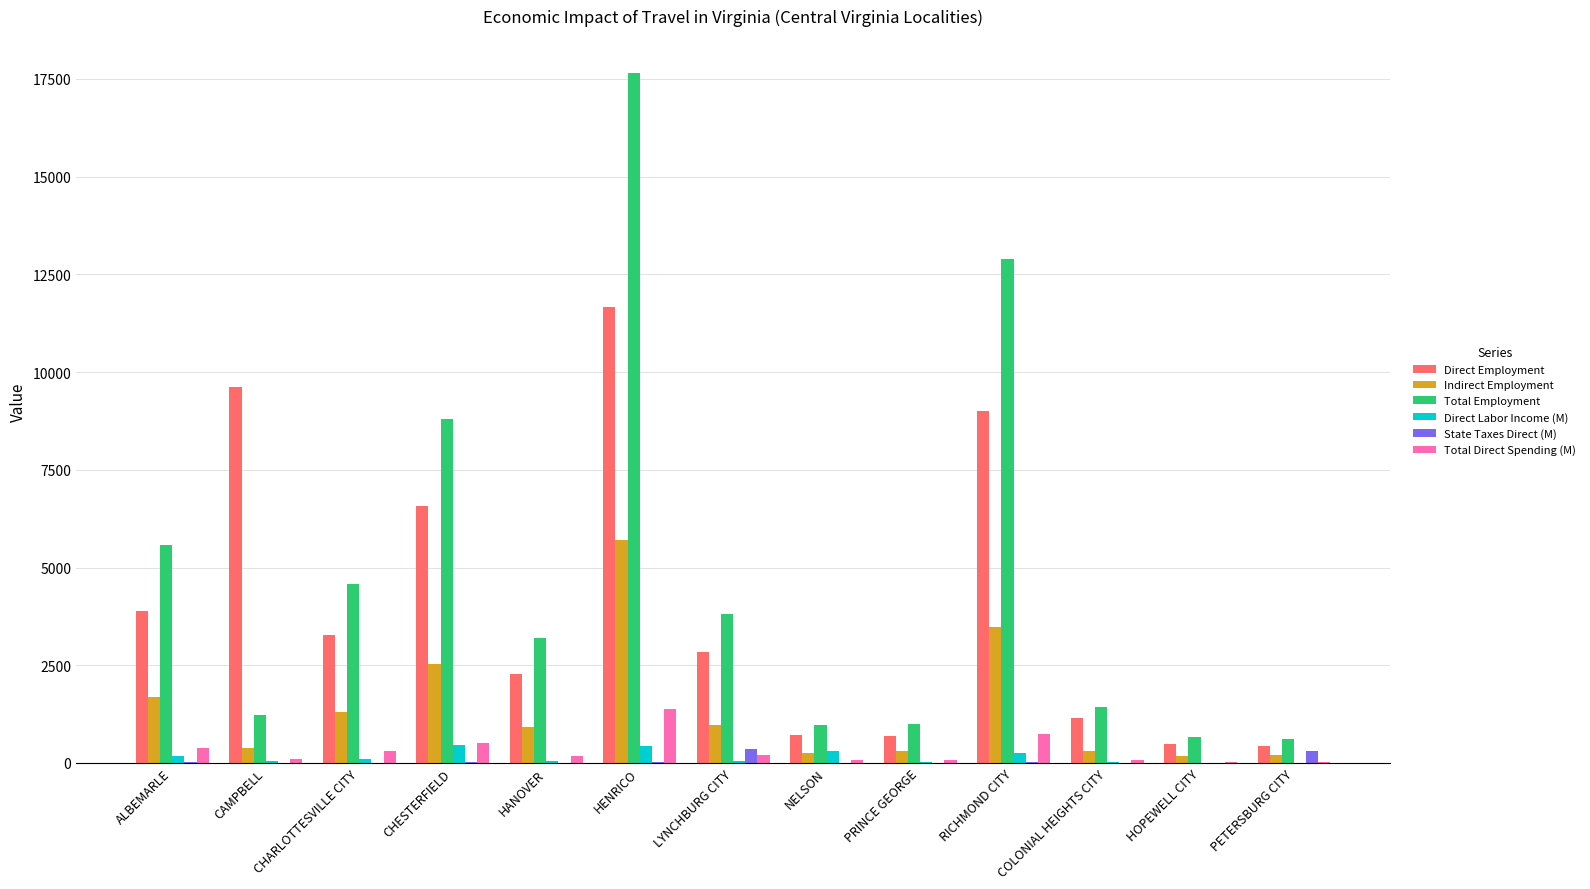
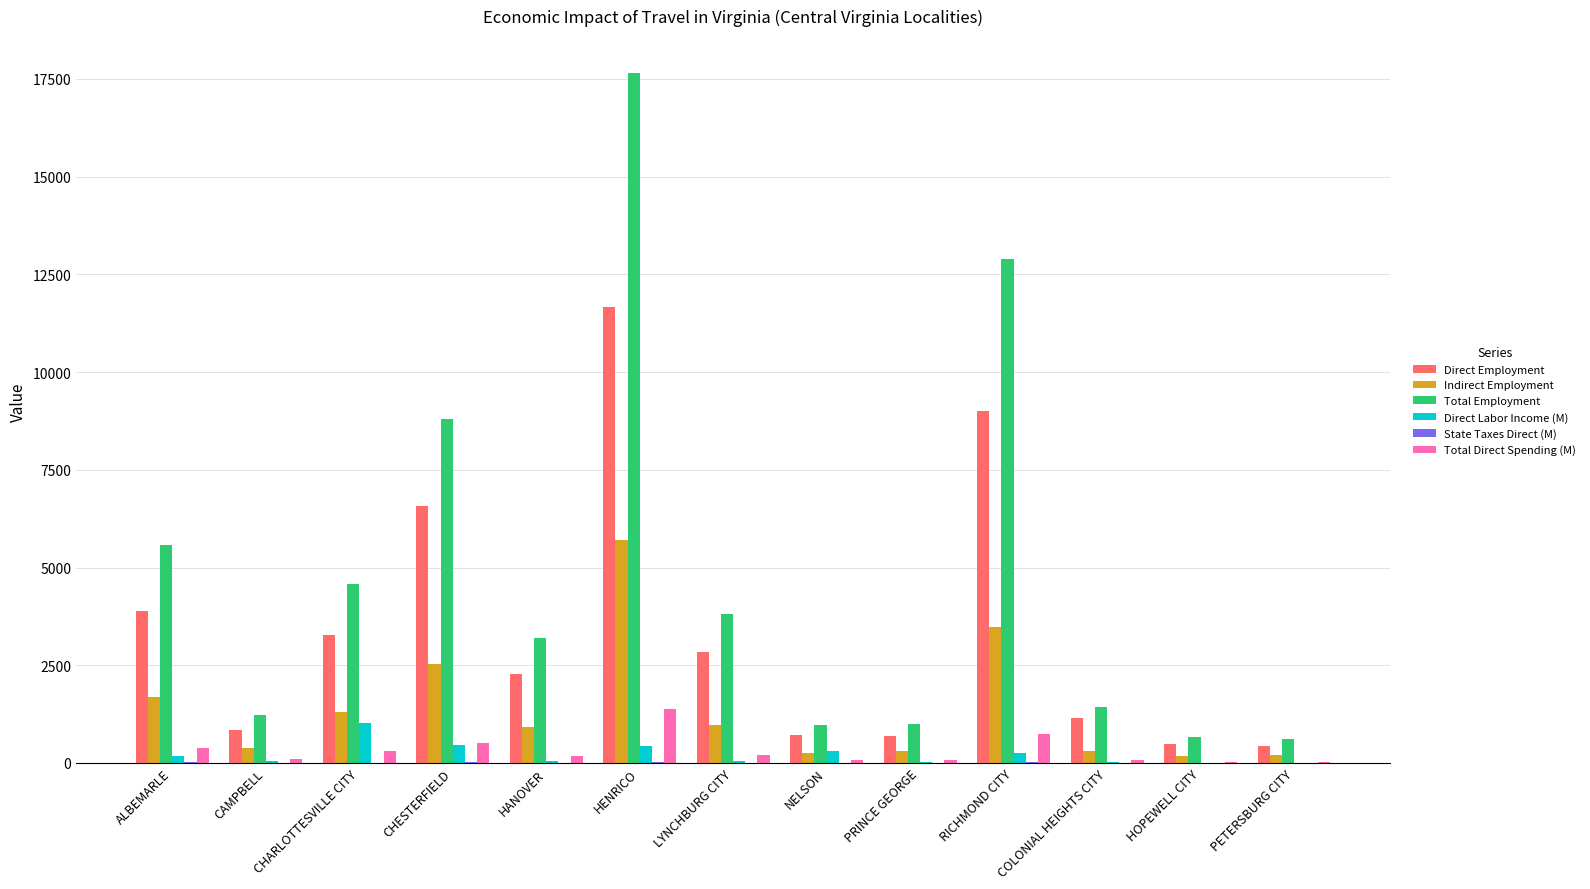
  {
    "Direct Employment": {
      "ALBEMARLE": 3900,
-     "CAMPBELL": 9600,
+     "CAMPBELL": 800,
      "CHARLOTTESVILLE CITY": 3300,
      "CHESTERFIELD": 6600,
      "HANOVER": 2300,
      "HENRICO": 11700,
      "LYNCHBURG CITY": 2800,
      "NELSON": 700,
      "PRINCE GEORGE": 700,
      "RICHMOND CITY": 9000,
      "COLONIAL HEIGHTS CITY": 1100,
      "HOPEWELL CITY": 500,
      "PETERSBURG CITY": 400
    },
    "Indirect Employment": {
      "ALBEMARLE": 1700,
      "CAMPBELL": 400,
      "CHARLOTTESVILLE CITY": 1300,
      "CHESTERFIELD": 2500,
      "HANOVER": 900,
      "HENRICO": 5700,
      "LYNCHBURG CITY": 1000,
      "NELSON": 300,
      "PRINCE GEORGE": 300,
      "RICHMOND CITY": 3500,
      "COLONIAL HEIGHTS CITY": 300,
      "HOPEWELL CITY": 200,
      "PETERSBURG CITY": 200
    },
    "Total Employment": {
      "ALBEMARLE": 5600,
      "CAMPBELL": 1200,
      "CHARLOTTESVILLE CITY": 4600,
      "CHESTERFIELD": 8800,
      "HANOVER": 3200,
      "HENRICO": 17600,
      "LYNCHBURG CITY": 3800,
      "NELSON": 1000,
      "PRINCE GEORGE": 1000,
      "RICHMOND CITY": 12900,
      "COLONIAL HEIGHTS CITY": 1400,
      "HOPEWELL CITY": 700,
      "PETERSBURG CITY": 600
    },
    "Direct Labor Income (M)": {
      "ALBEMARLE": 200,
-     "CHARLOTTESVILLE CITY": 100,
+     "CHARLOTTESVILLE CITY": 1000,
      "CHESTERFIELD": 500,
      "HENRICO": 400,
      "NELSON": 300,
      "RICHMOND CITY": 300
    },
    "State Taxes Direct (M)": {
-     "LYNCHBURG CITY": 400,
-     "PETERSBURG CITY": 300
+     "LYNCHBURG CITY": 0,
+     "PETERSBURG CITY": 0
    },
    "Total Direct Spending (M)": {
      "ALBEMARLE": 400,
      "CAMPBELL": 100,
      "CHARLOTTESVILLE CITY": 300,
      "CHESTERFIELD": 500,
      "HANOVER": 200,
      "HENRICO": 1400,
      "LYNCHBURG CITY": 200,
      "NELSON": 100,
      "PRINCE GEORGE": 100,
      "RICHMOND CITY": 700,
      "COLONIAL HEIGHTS CITY": 100
    }
  }
